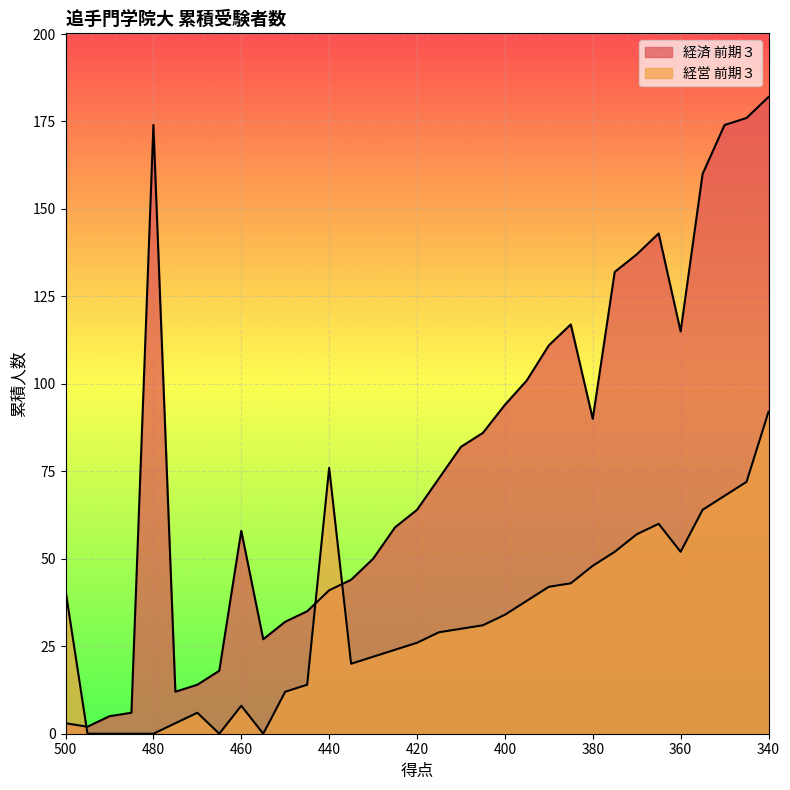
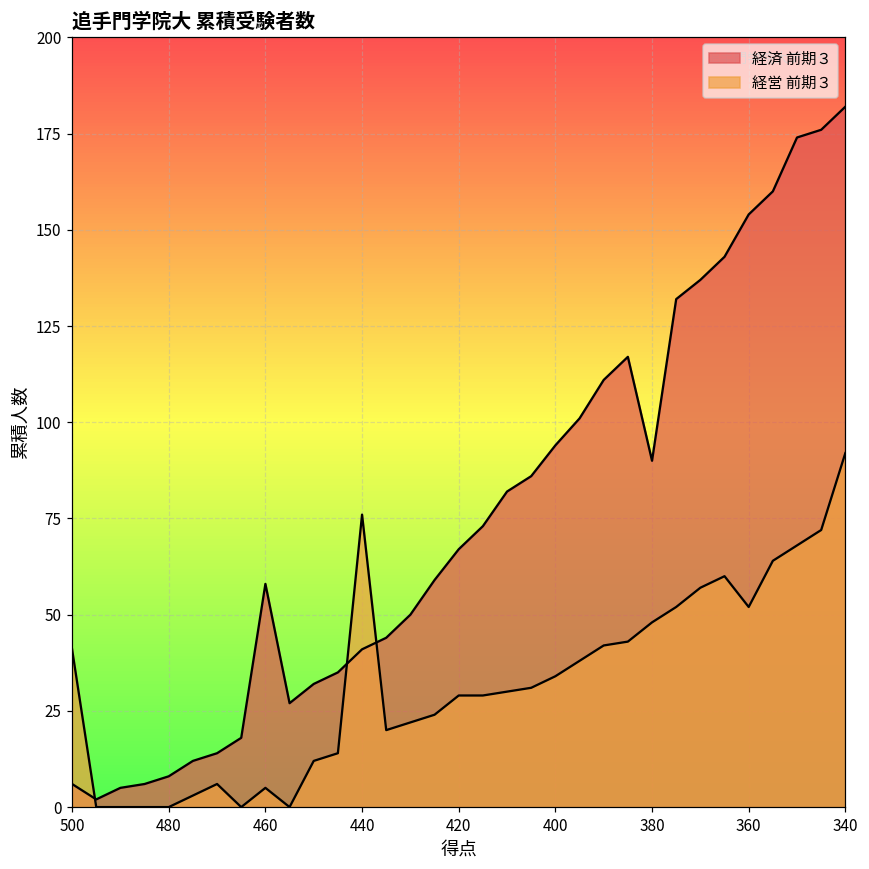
  {
    "経済 前期３": {
-     "500": 3,
-     "480": 174,
+     "500": 6,
+     "480": 8,
      "460": 58,
      "440": 41,
-     "420": 64,
+     "420": 67,
      "400": 94,
      "380": 90,
-     "360": 115,
+     "360": 154,
      "340": 182
    },
    "経営 前期３": {
      "500": 41,
      "480": 0,
-     "460": 8,
+     "460": 5,
      "440": 76,
-     "420": 26,
+     "420": 29,
      "400": 34,
      "380": 48,
      "360": 52,
      "340": 92
    }
  }
